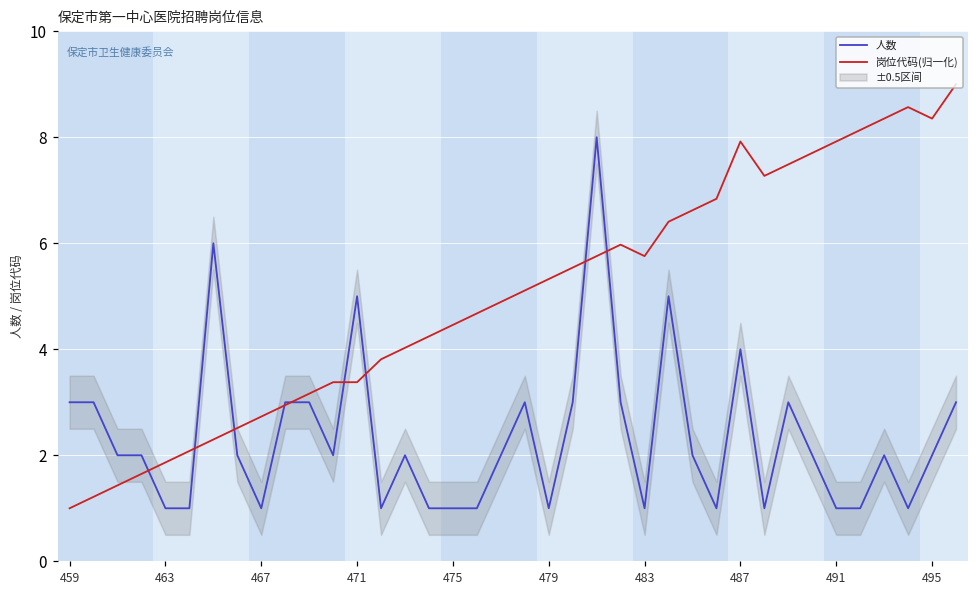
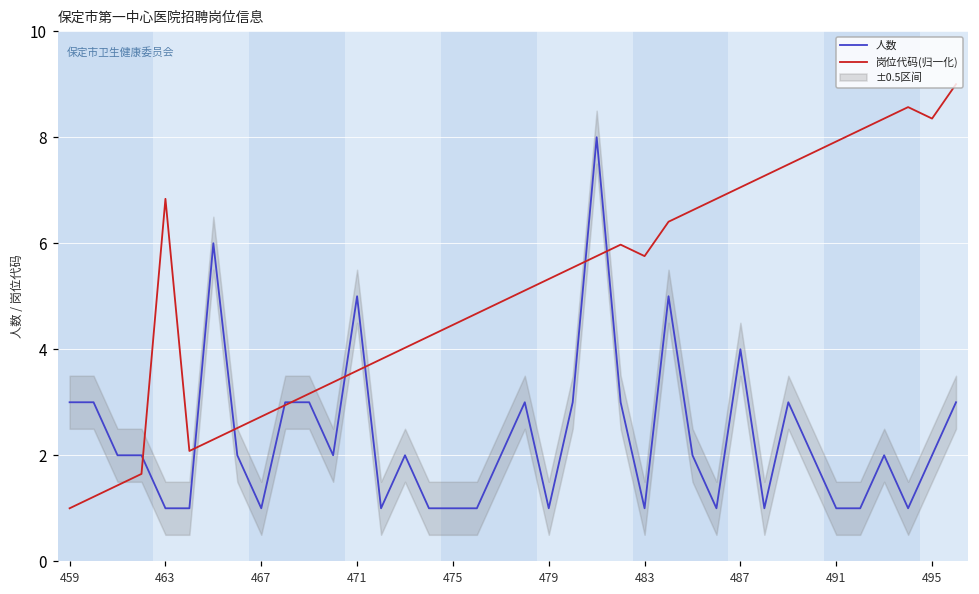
  {
    "人数": {
      "459": 3.0,
      "463": 1.0,
      "467": 1.0,
      "471": 5.0,
      "475": 1.0,
      "479": 1.0,
      "483": 1.0,
      "487": 4.0,
      "491": 1.0,
      "495": 2.0
    },
    "岗位代码(归一化)": {
      "459": 1.0,
-     "463": 1.9,
+     "463": 6.8,
      "467": 2.7,
-     "471": 3.4,
+     "471": 3.6,
      "475": 4.5,
      "479": 5.3,
      "483": 5.8,
-     "487": 7.9,
+     "487": 7.1,
      "491": 7.9,
      "495": 8.4
    }
  }
